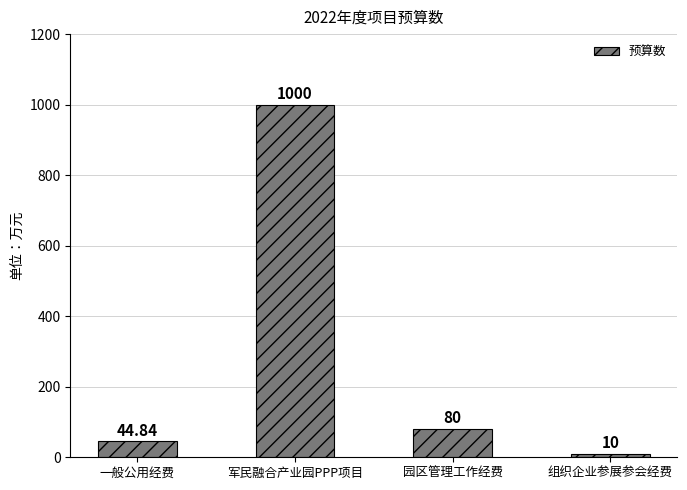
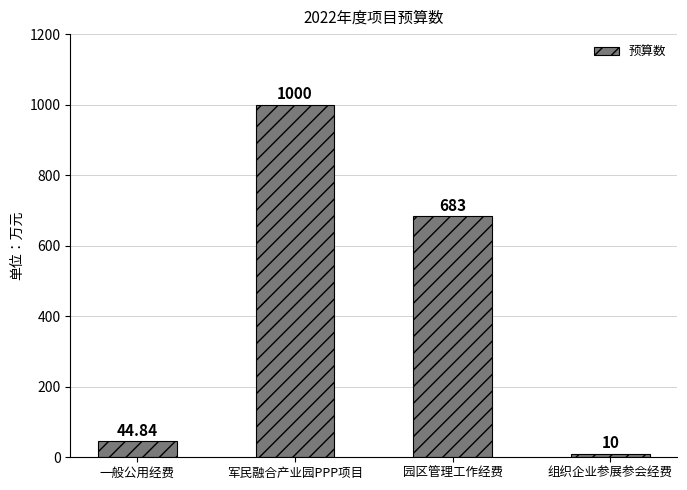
  {
    "一般公用经费": 44.84,
    "军民融合产业园PPP项目": 1000,
-   "园区管理工作经费": 80,
+   "园区管理工作经费": 683,
    "组织企业参展参会经费": 10
  }
